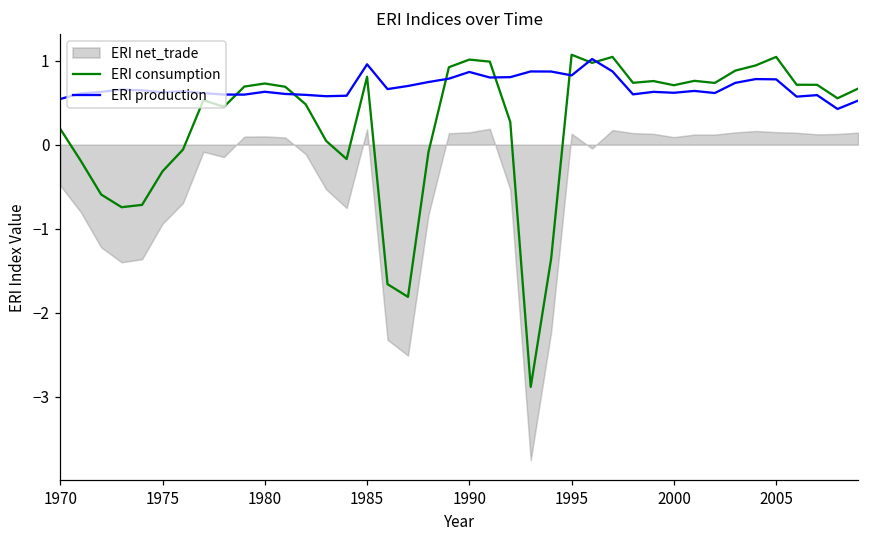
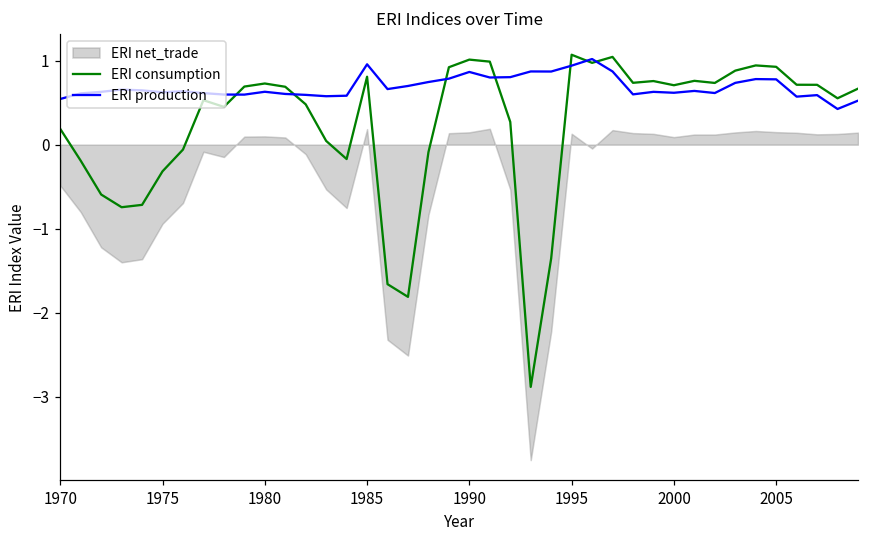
  {
    "ERI consumption": {
      "1970": 0.2,
      "1975": -0.3,
      "1980": 0.7,
      "1985": 0.8,
      "1990": 1.0,
      "1995": 1.1,
      "2000": 0.7,
-     "2005": 1.0
+     "2005": 0.9
    },
    "ERI net_trade": {
      "1980": 0.1,
      "1985": 0.2,
      "1990": 0.1,
      "1995": 0.1,
      "2000": 0.1,
      "2005": 0.1
    },
    "ERI production": {
      "1970": 0.5,
      "1980": 0.6,
      "1985": 1.0,
      "1990": 0.9,
-     "1995": 0.8,
+     "1995": 0.9,
      "2000": 0.6,
      "2005": 0.8
    }
  }
